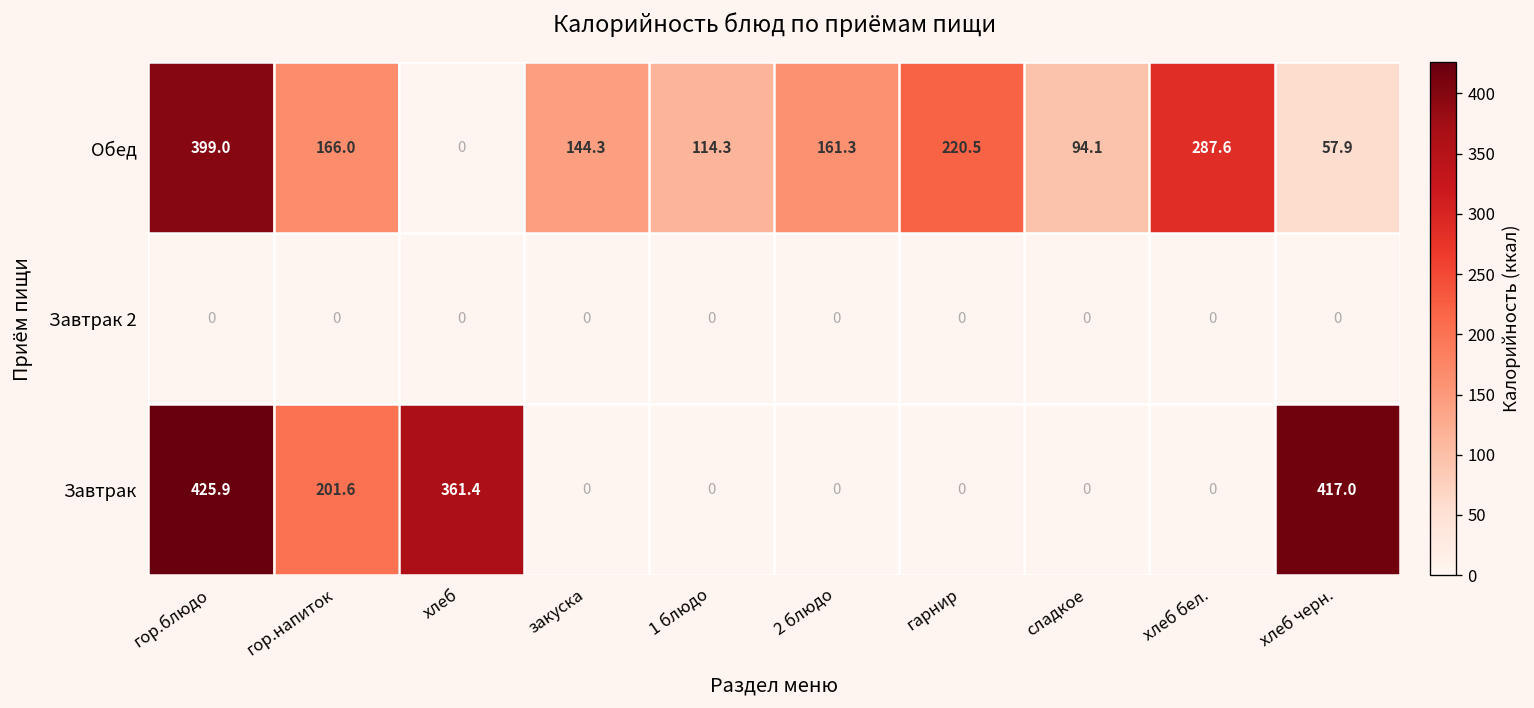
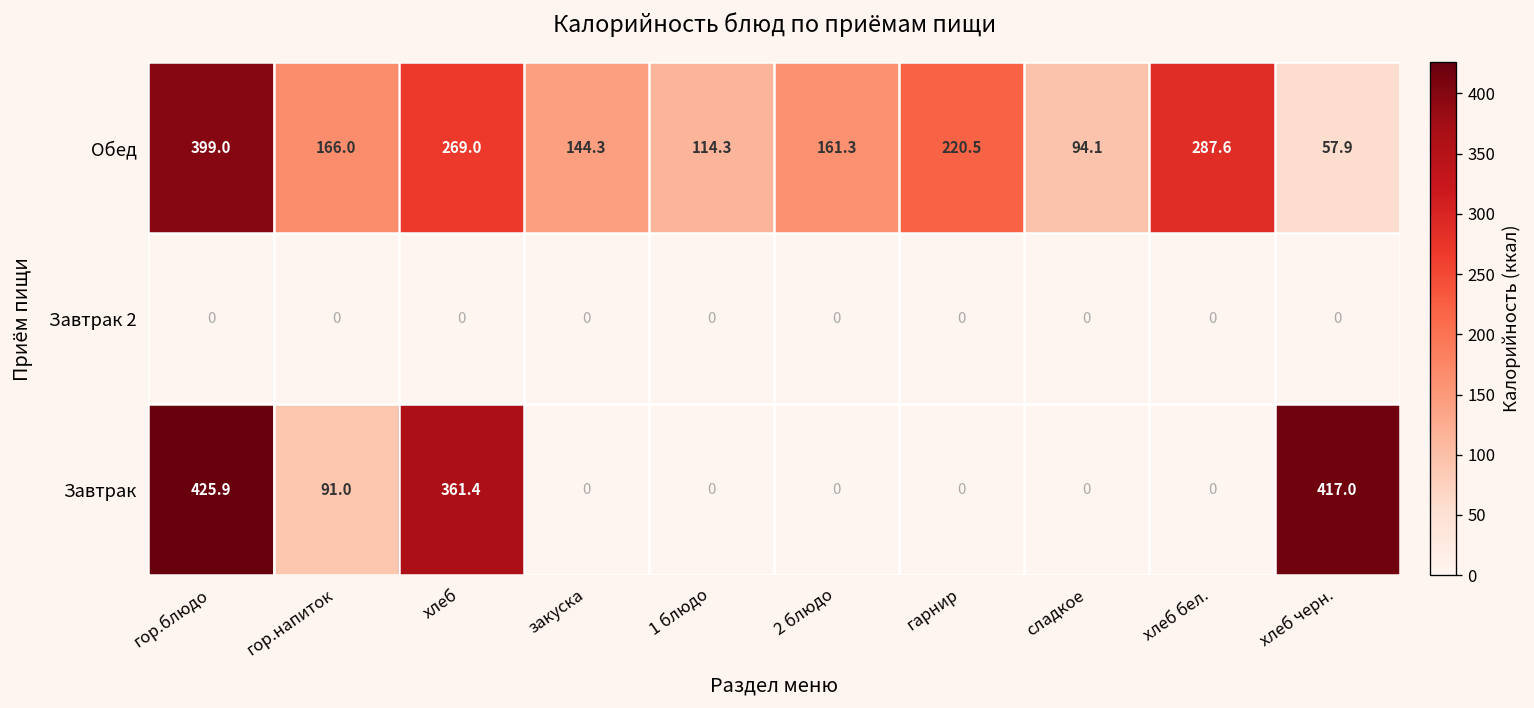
  {
    "Обед": {
      "гор.блюдо": 399.0,
      "гор.напиток": 166.0,
-     "хлеб": 0,
+     "хлеб": 269.0,
      "закуска": 144.3,
      "1 блюдо": 114.3,
      "2 блюдо": 161.3,
      "гарнир": 220.5,
      "сладкое": 94.1,
      "хлеб бел.": 287.6,
      "хлеб черн.": 57.9
    },
    "Завтрак 2": {
      "гор.блюдо": 0,
      "гор.напиток": 0,
      "хлеб": 0,
      "закуска": 0,
      "1 блюдо": 0,
      "2 блюдо": 0,
      "гарнир": 0,
      "сладкое": 0,
      "хлеб бел.": 0,
      "хлеб черн.": 0
    },
    "Завтрак": {
      "гор.блюдо": 425.9,
-     "гор.напиток": 201.6,
+     "гор.напиток": 91.0,
      "хлеб": 361.4,
      "закуска": 0,
      "1 блюдо": 0,
      "2 блюдо": 0,
      "гарнир": 0,
      "сладкое": 0,
      "хлеб бел.": 0,
      "хлеб черн.": 417.0
    }
  }
